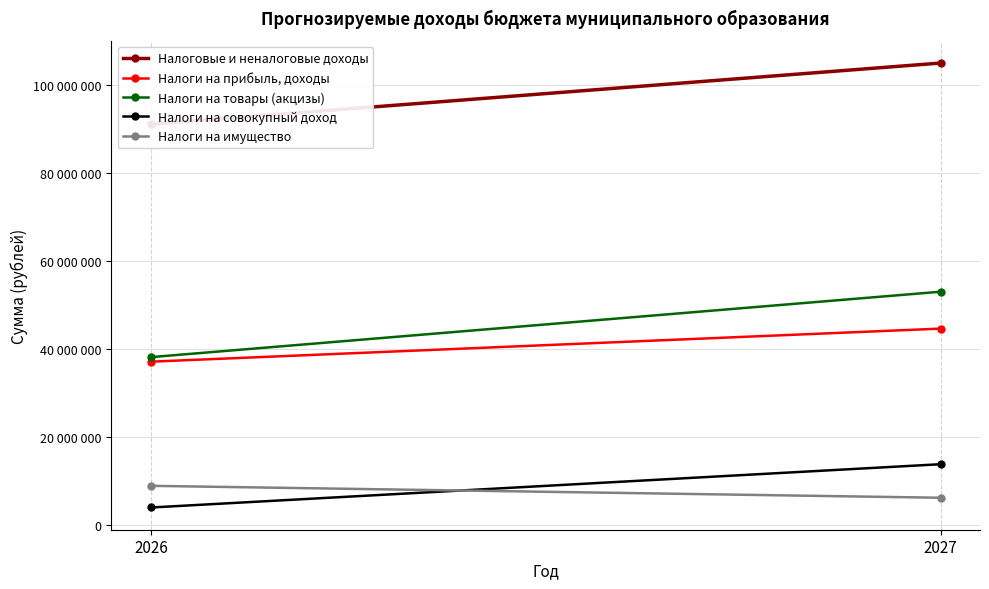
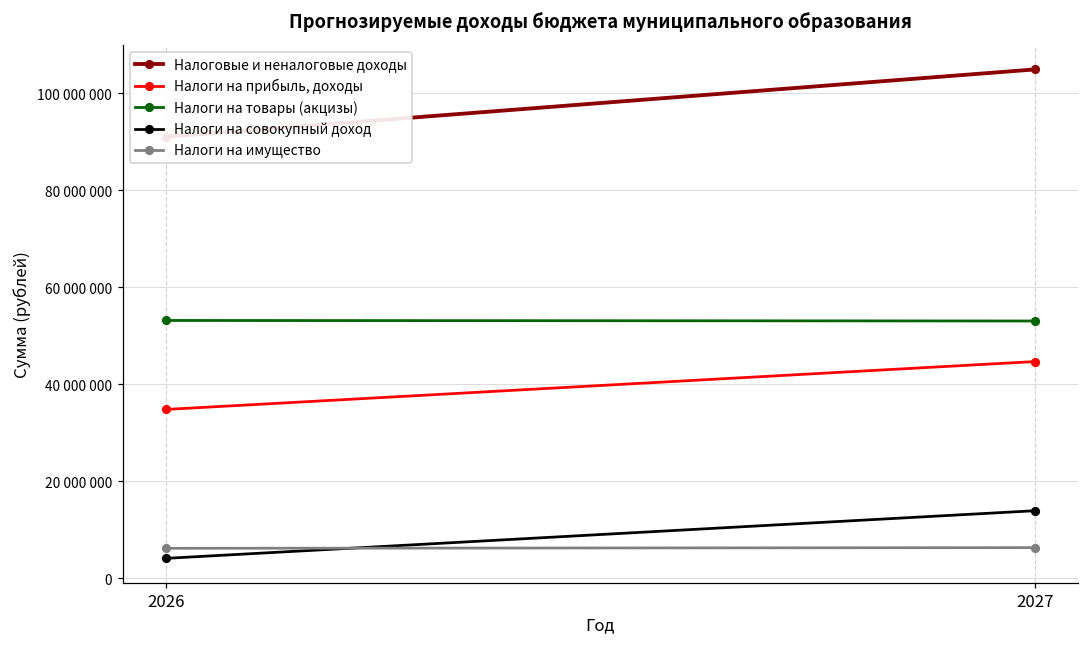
  {
    "Налоговые и неналоговые доходы": {
      "2027": 105000000
    },
    "Налоги на прибыль, доходы": {
-     "2026": 37000000,
+     "2026": 35000000,
      "2027": 45000000
    },
    "Налоги на товары (акцизы)": {
-     "2026": 38000000,
+     "2026": 53000000,
      "2027": 53000000
    },
    "Налоги на совокупный доход": {
      "2026": 4000000,
      "2027": 14000000
    },
    "Налоги на имущество": {
-     "2026": 9000000,
+     "2026": 6000000,
      "2027": 6000000
    }
  }
